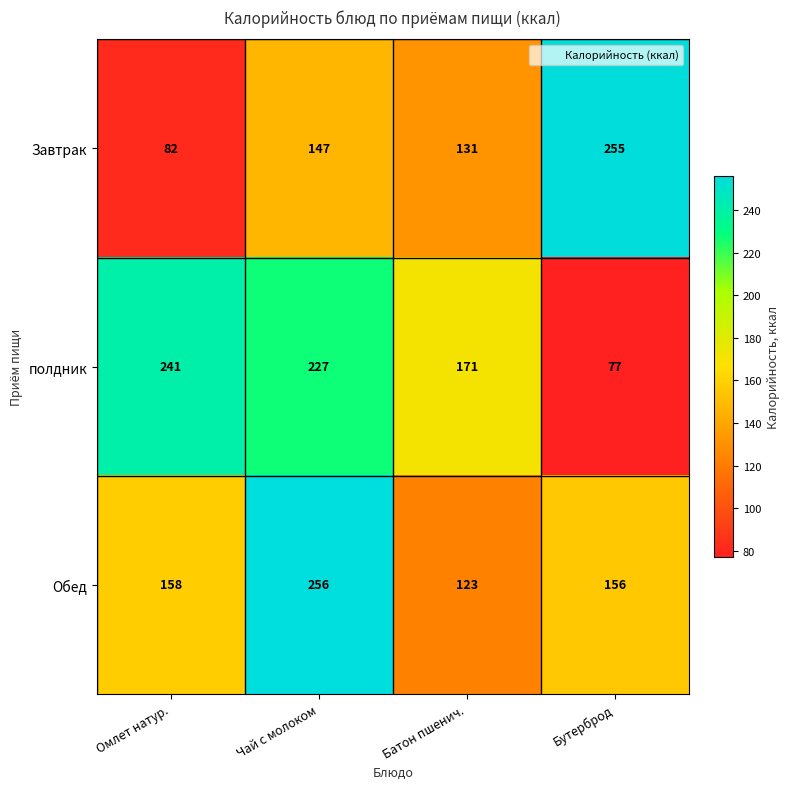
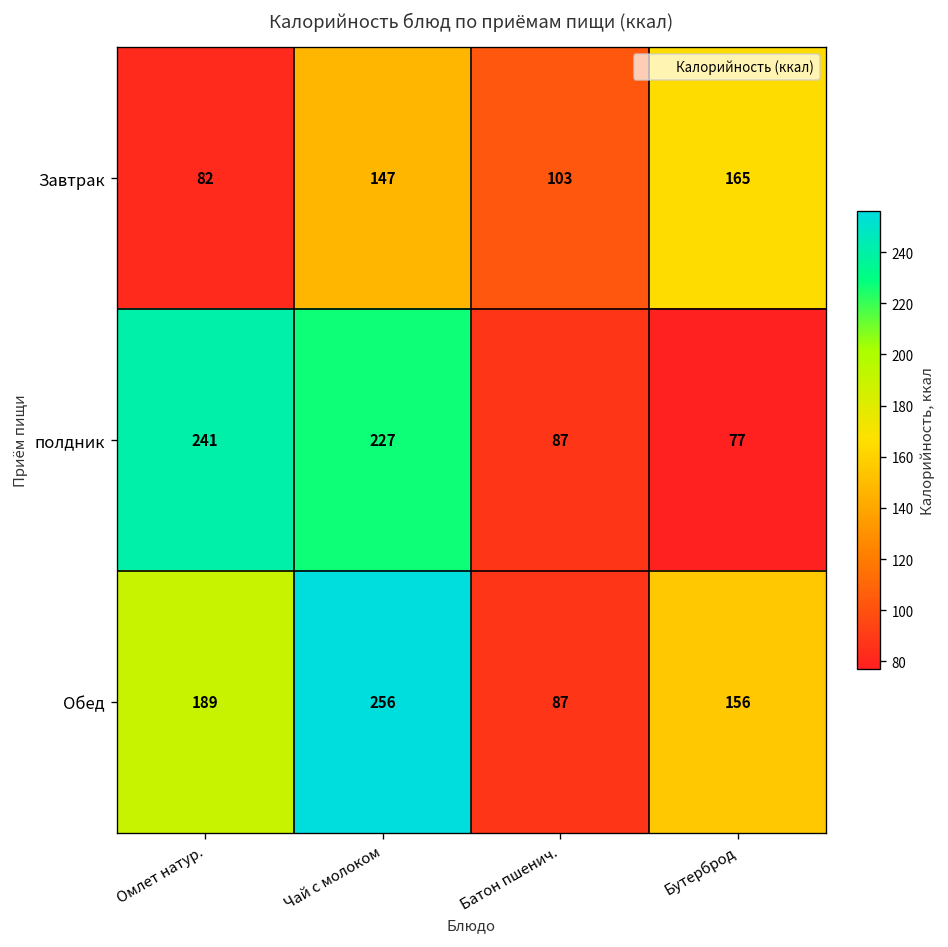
  {
    "Завтрак": {
      "Омлет натур.": 82,
      "Чай с молоком": 147,
-     "Батон пшенич.": 131,
-     "Бутерброд": 255
+     "Батон пшенич.": 103,
+     "Бутерброд": 165
    },
    "полдник": {
      "Омлет натур.": 241,
      "Чай с молоком": 227,
-     "Батон пшенич.": 171,
+     "Батон пшенич.": 87,
      "Бутерброд": 77
    },
    "Обед": {
-     "Омлет натур.": 158,
+     "Омлет натур.": 189,
      "Чай с молоком": 256,
-     "Батон пшенич.": 123,
+     "Батон пшенич.": 87,
      "Бутерброд": 156
    }
  }
